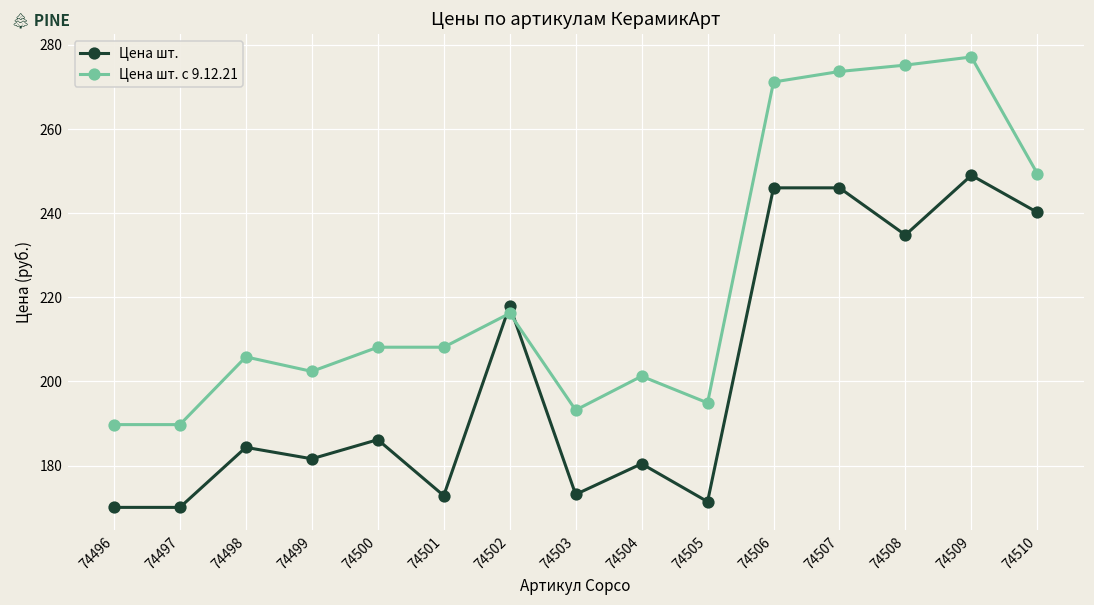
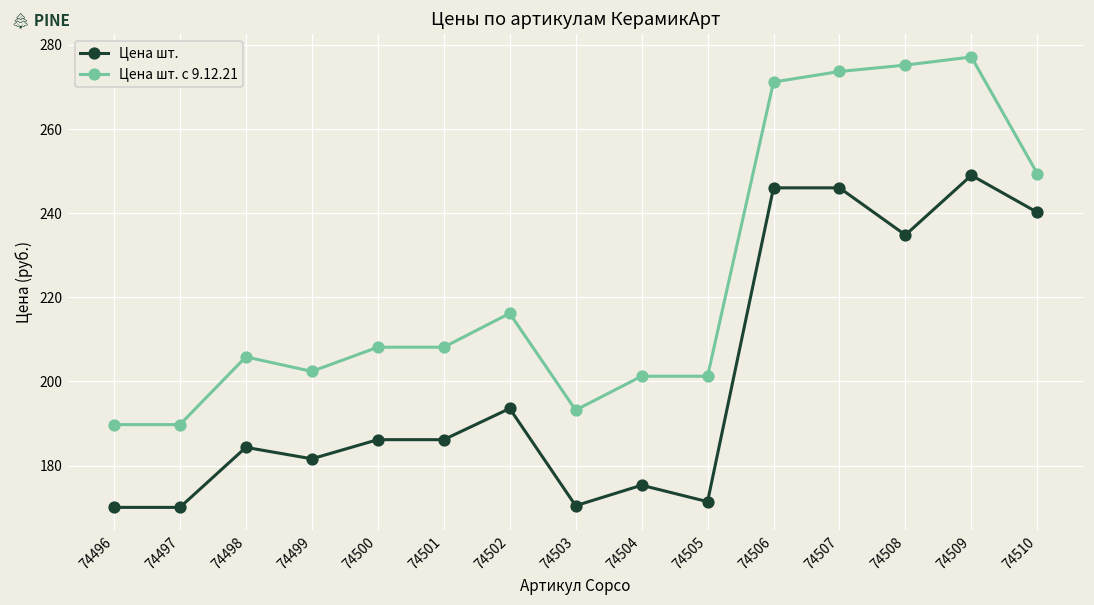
  {
    "Цена шт.": {
      "74496": 170,
      "74497": 170,
      "74498": 184,
      "74499": 182,
      "74500": 186,
-     "74501": 173,
-     "74502": 218,
-     "74503": 173,
-     "74504": 180,
+     "74501": 186,
+     "74502": 194,
+     "74503": 170,
+     "74504": 175,
      "74505": 171,
      "74506": 246,
      "74507": 246,
      "74508": 235,
      "74509": 249,
      "74510": 240
    },
    "Цена шт. с 9.12.21": {
      "74496": 190,
      "74497": 190,
      "74498": 206,
      "74499": 202,
      "74500": 208,
      "74501": 208,
      "74502": 216,
      "74503": 193,
      "74504": 201,
-     "74505": 195,
+     "74505": 201,
      "74506": 271,
      "74507": 274,
      "74508": 275,
      "74509": 277,
      "74510": 249
    }
  }
